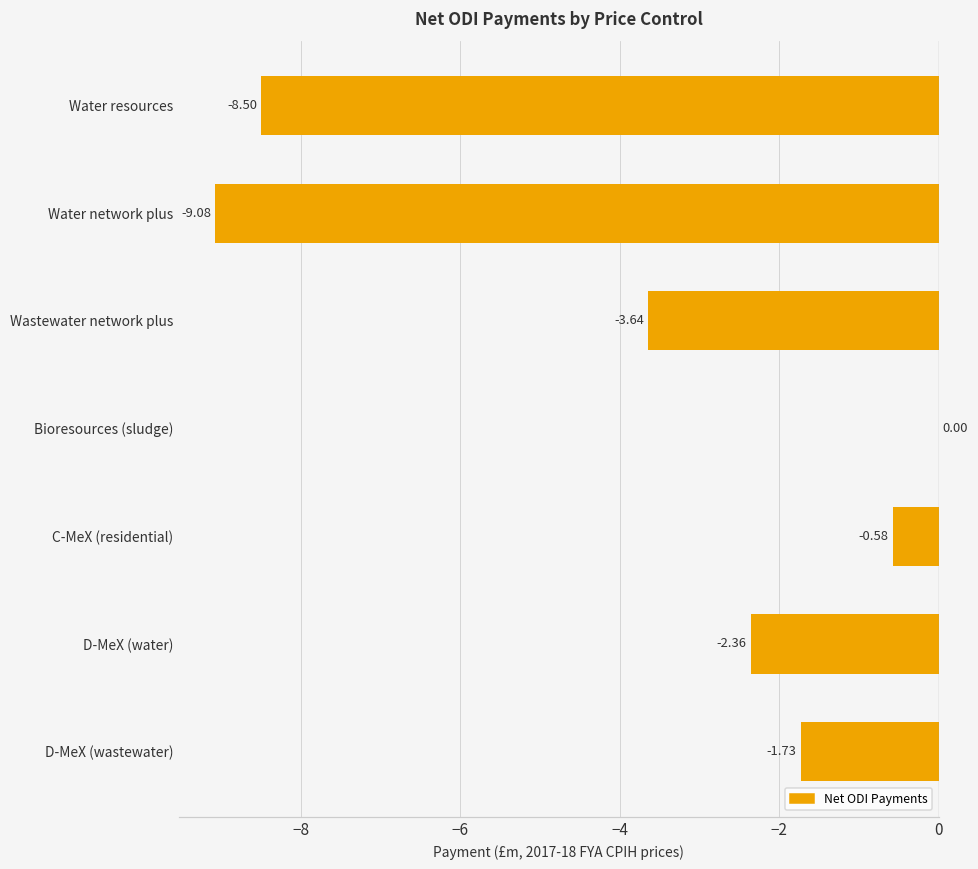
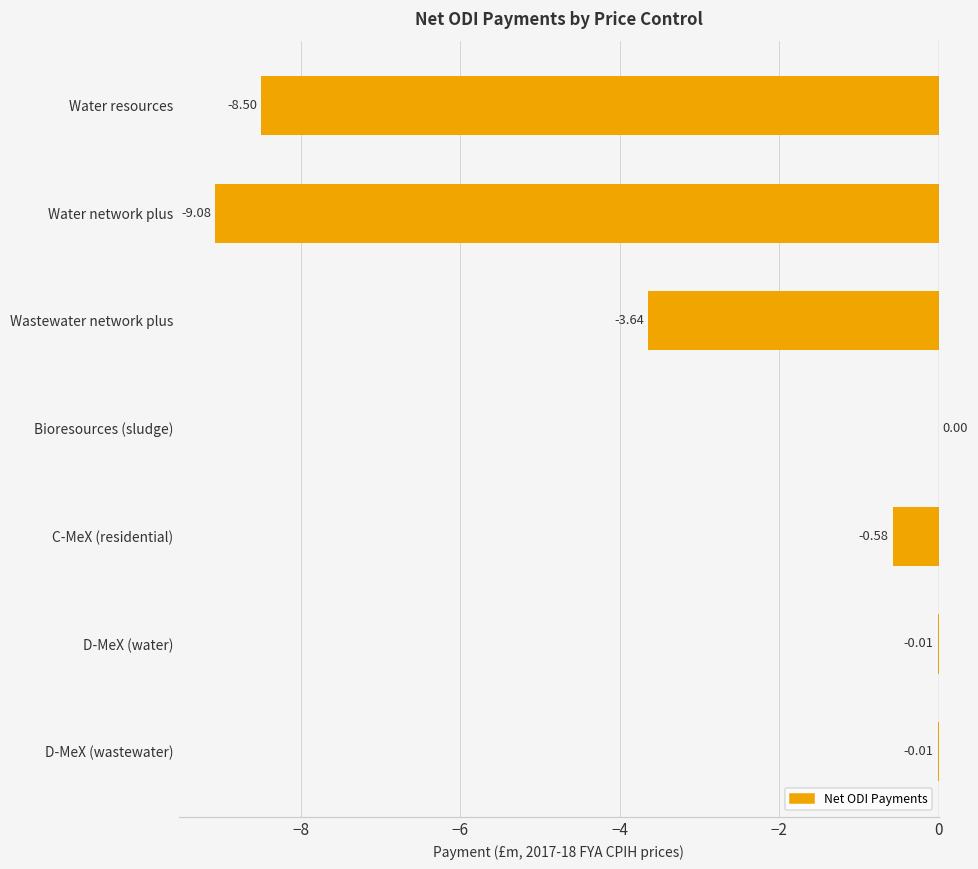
  {
    "Water resources": -8.50,
    "Water network plus": -9.08,
    "Wastewater network plus": -3.64,
    "Bioresources (sludge)": 0.00,
    "C-MeX (residential)": -0.58,
-   "D-MeX (water)": -2.36,
-   "D-MeX (wastewater)": -1.73
+   "D-MeX (water)": -0.01,
+   "D-MeX (wastewater)": -0.01
  }
